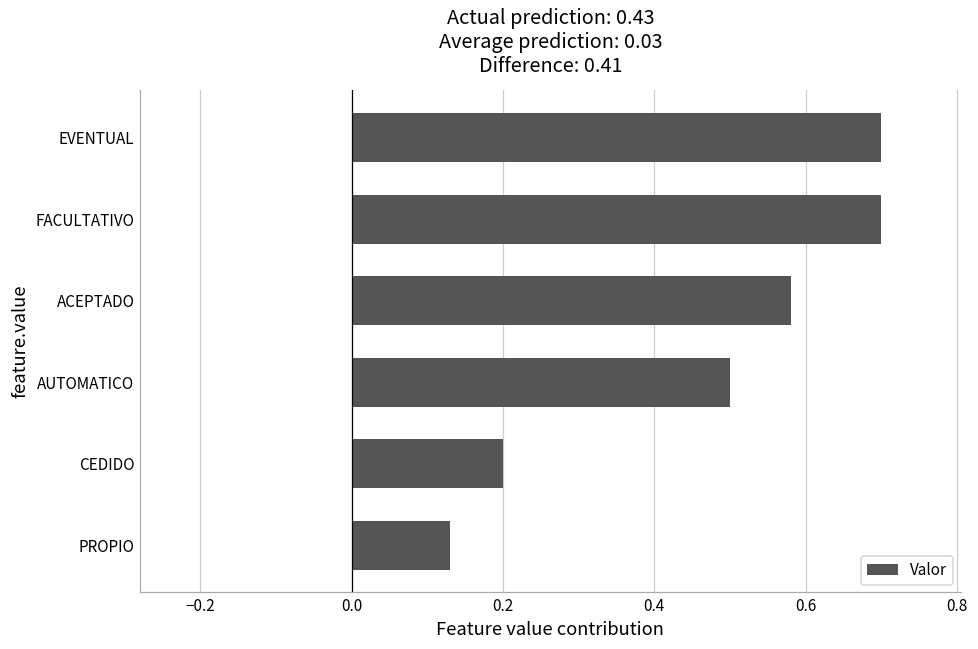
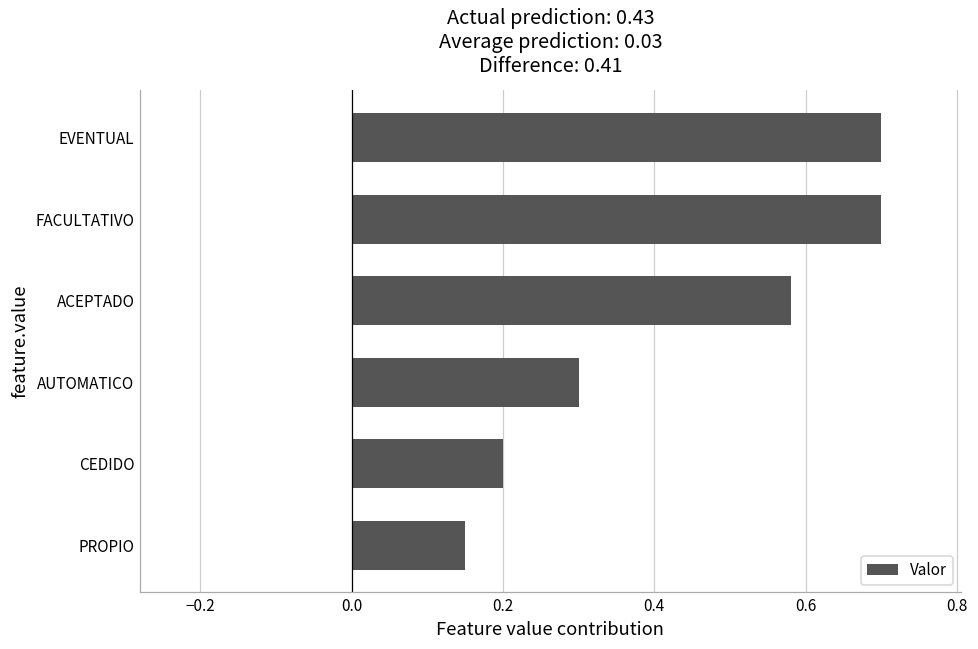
  {
    "EVENTUAL": 0.70,
    "FACULTATIVO": 0.70,
    "ACEPTADO": 0.58,
-   "AUTOMATICO": 0.5,
+   "AUTOMATICO": 0.3,
    "CEDIDO": 0.20,
-   "PROPIO": 0.13
+   "PROPIO": 0.15
  }
